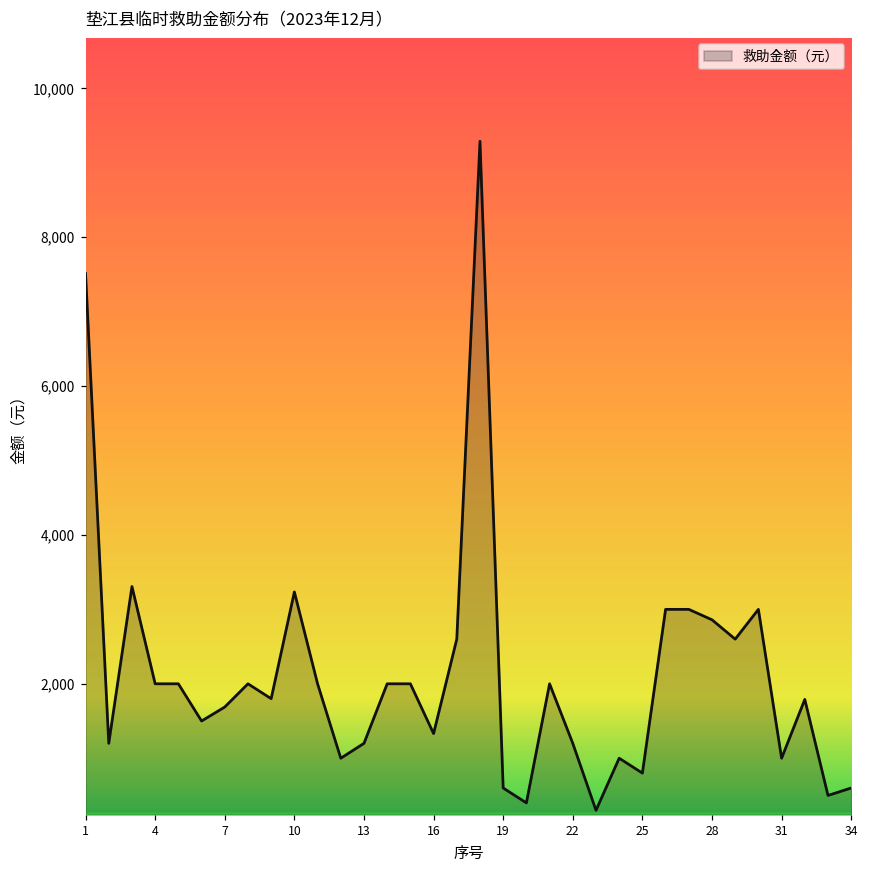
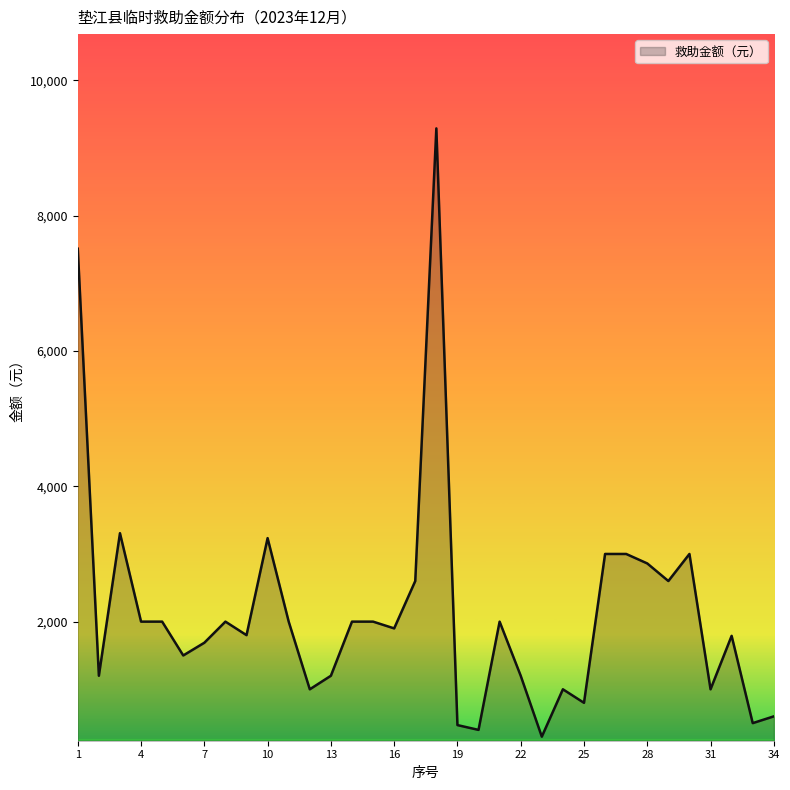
  {
    "1": "7,500",
    "4": "2,000",
    "7": "1,700",
    "10": "3,200",
    "13": "1,200",
-   "16": "1,300",
-   "19": "600",
+   "16": "1,900",
+   "19": "500",
    "22": "1,200",
    "25": "800",
    "28": "2,900",
    "31": "1,000",
    "34": "600"
  }
